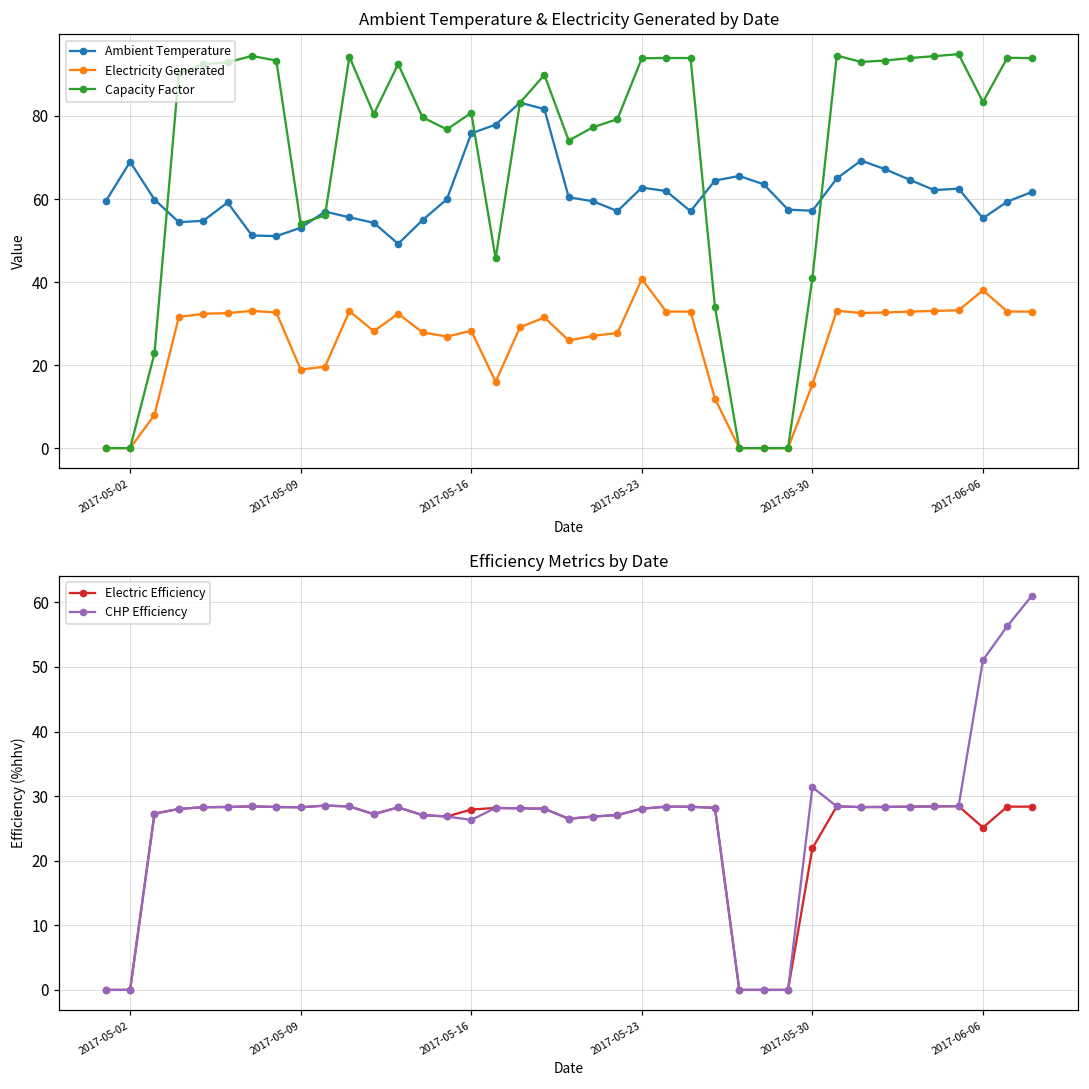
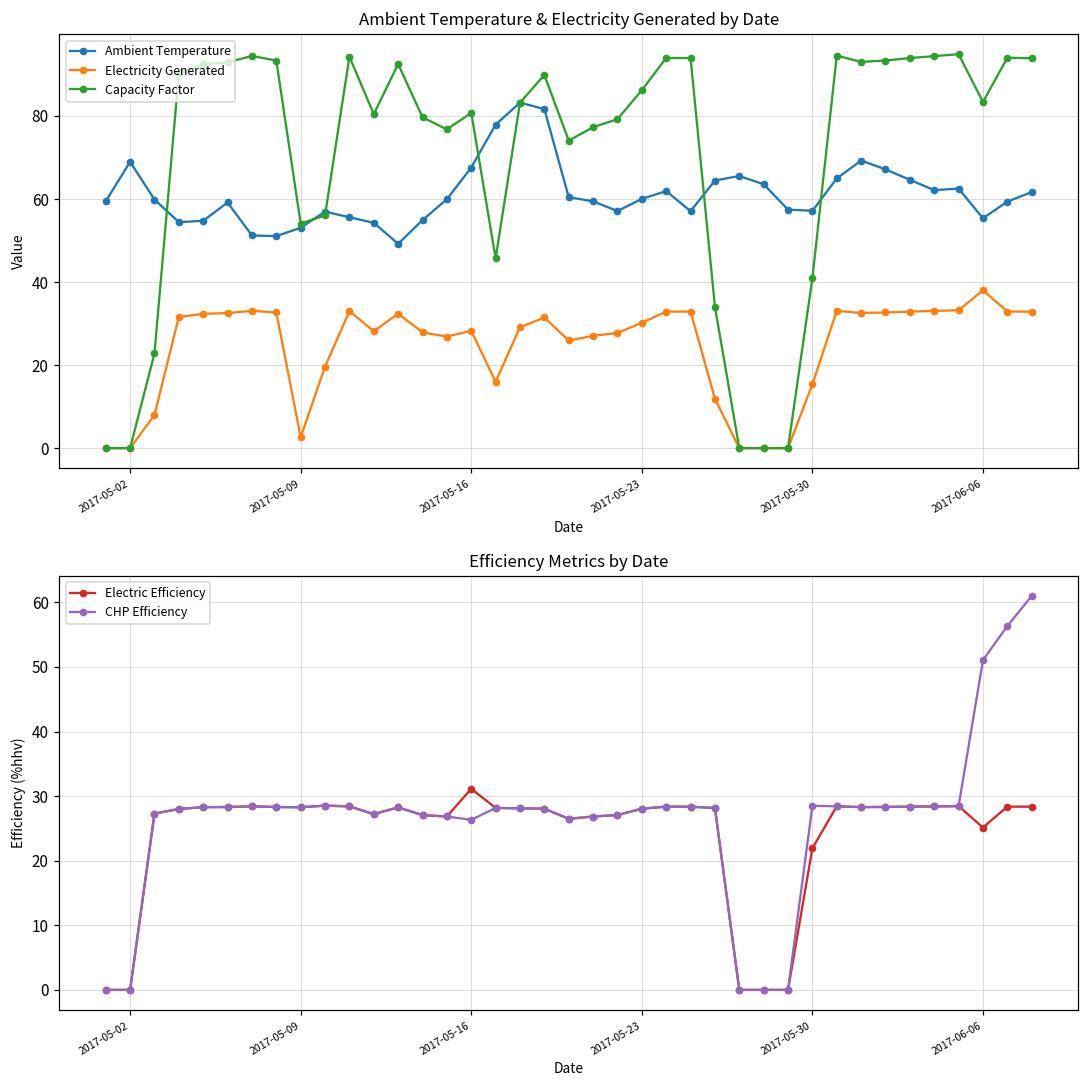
  {
    "Ambient Temperature & Electricity Generated by Date": {
      "Ambient Temperature": {
        "2017-05-02": 69,
        "2017-05-09": 53,
-       "2017-05-16": 76,
-       "2017-05-23": 63,
+       "2017-05-16": 68,
+       "2017-05-23": 60,
        "2017-05-30": 57,
        "2017-06-06": 55
      },
      "Electricity Generated": {
-       "2017-05-09": 19,
+       "2017-05-09": 3,
        "2017-05-16": 28,
-       "2017-05-23": 41,
+       "2017-05-23": 30,
        "2017-05-30": 15,
        "2017-06-06": 38
      },
      "Capacity Factor": {
        "2017-05-09": 54,
        "2017-05-16": 81,
-       "2017-05-23": 94,
+       "2017-05-23": 86,
        "2017-05-30": 41,
        "2017-06-06": 83
      }
    },
    "Efficiency Metrics by Date": {
      "Electric Efficiency": {
-       "2017-05-16": 28,
+       "2017-05-16": 31,
        "2017-05-30": 22,
        "2017-06-06": 25
      },
      "CHP Efficiency": {
        "2017-05-16": 26,
-       "2017-05-30": 31,
+       "2017-05-30": 29,
        "2017-06-06": 51
      }
    }
  }
